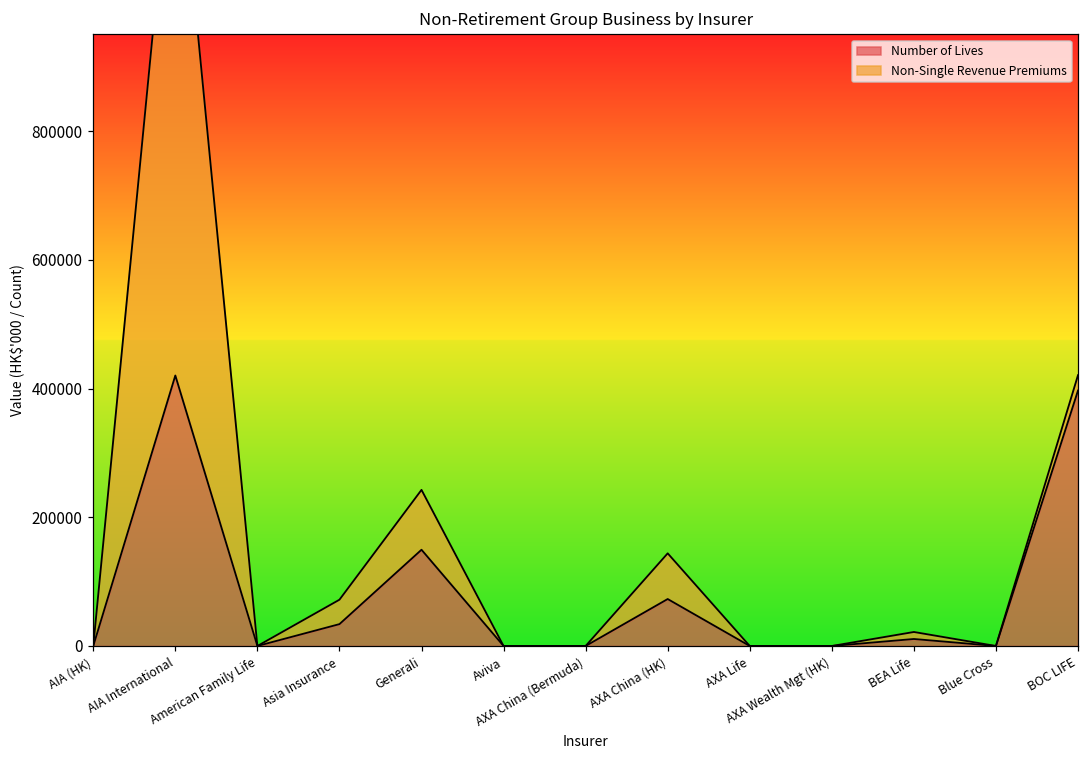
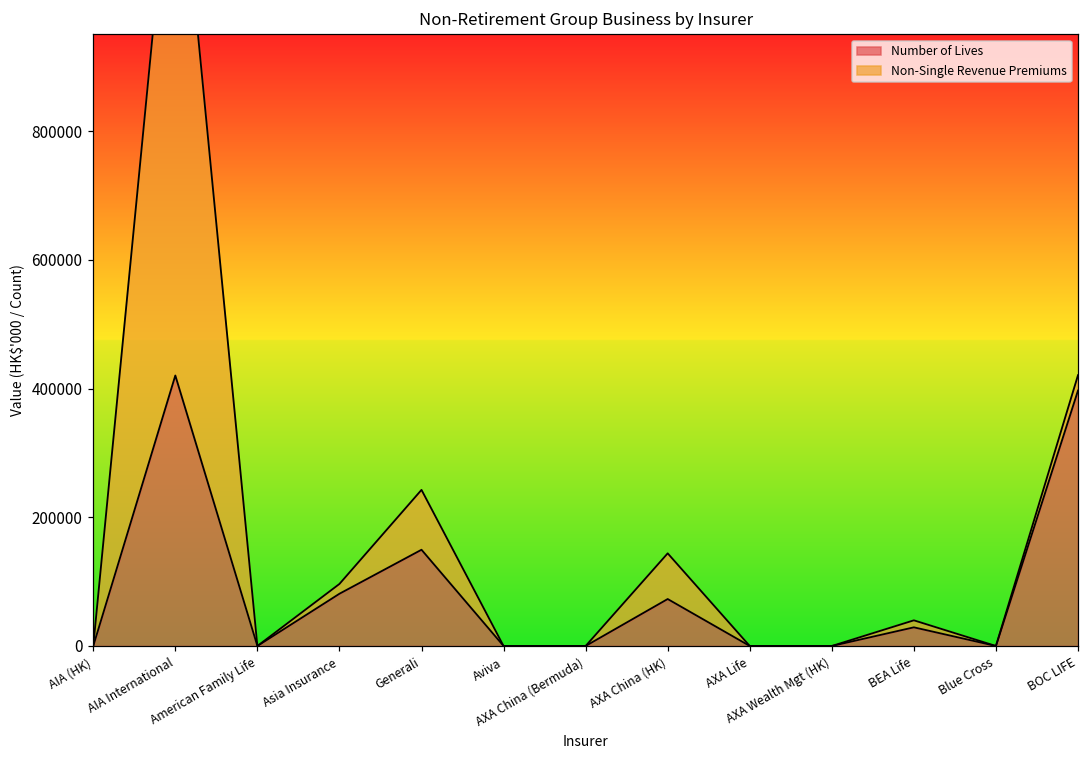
  {
    "Number of Lives": {
      "AIA International": 420000,
-     "Asia Insurance": 30000,
+     "Asia Insurance": 80000,
      "Generali": 150000,
      "AXA China (HK)": 70000,
-     "BEA Life": 10000,
+     "BEA Life": 30000,
      "BOC LIFE": 400000
    },
    "Non-Single Revenue Premiums": {
-     "Asia Insurance": 40000,
+     "Asia Insurance": 20000,
      "Generali": 90000,
      "AXA China (HK)": 70000,
      "BEA Life": 10000,
      "BOC LIFE": 20000
    }
  }
